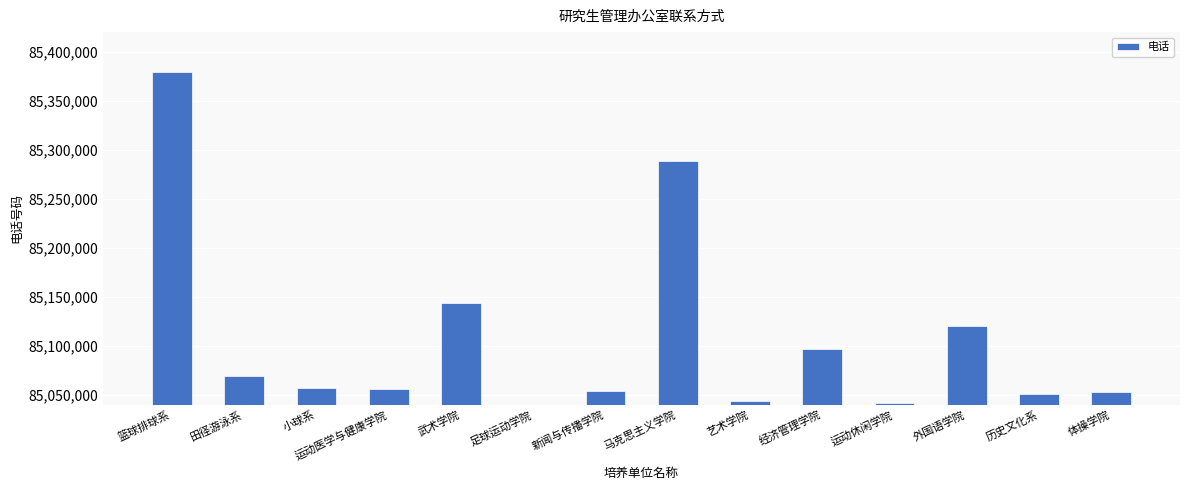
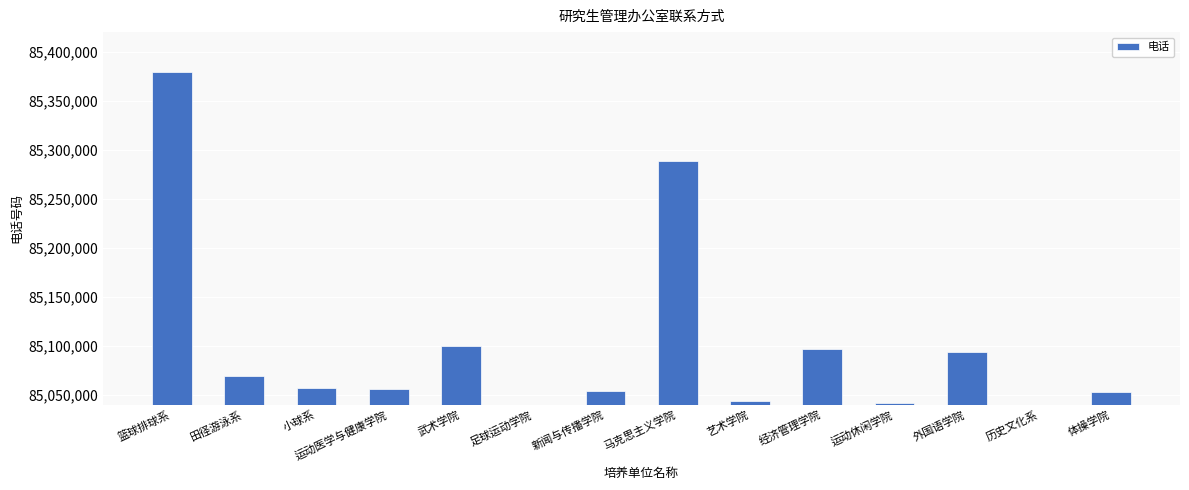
  {
    "篮球排球系": "85,380,000",
    "田径游泳系": "85,070,000",
    "小球系": "85,060,000",
    "运动医学与健康学院": "85,060,000",
-   "武术学院": "85,140,000",
+   "武术学院": "85,100,000",
    "新闻与传播学院": "85,050,000",
    "马克思主义学院": "85,290,000",
    "艺术学院": "85,040,000",
    "经济管理学院": "85,100,000",
    "运动休闲学院": "85,040,000",
-   "外国语学院": "85,120,000",
-   "历史文化系": "85,050,000",
+   "外国语学院": "85,090,000",
+   "历史文化系": "85,040,000",
    "体操学院": "85,050,000"
  }
